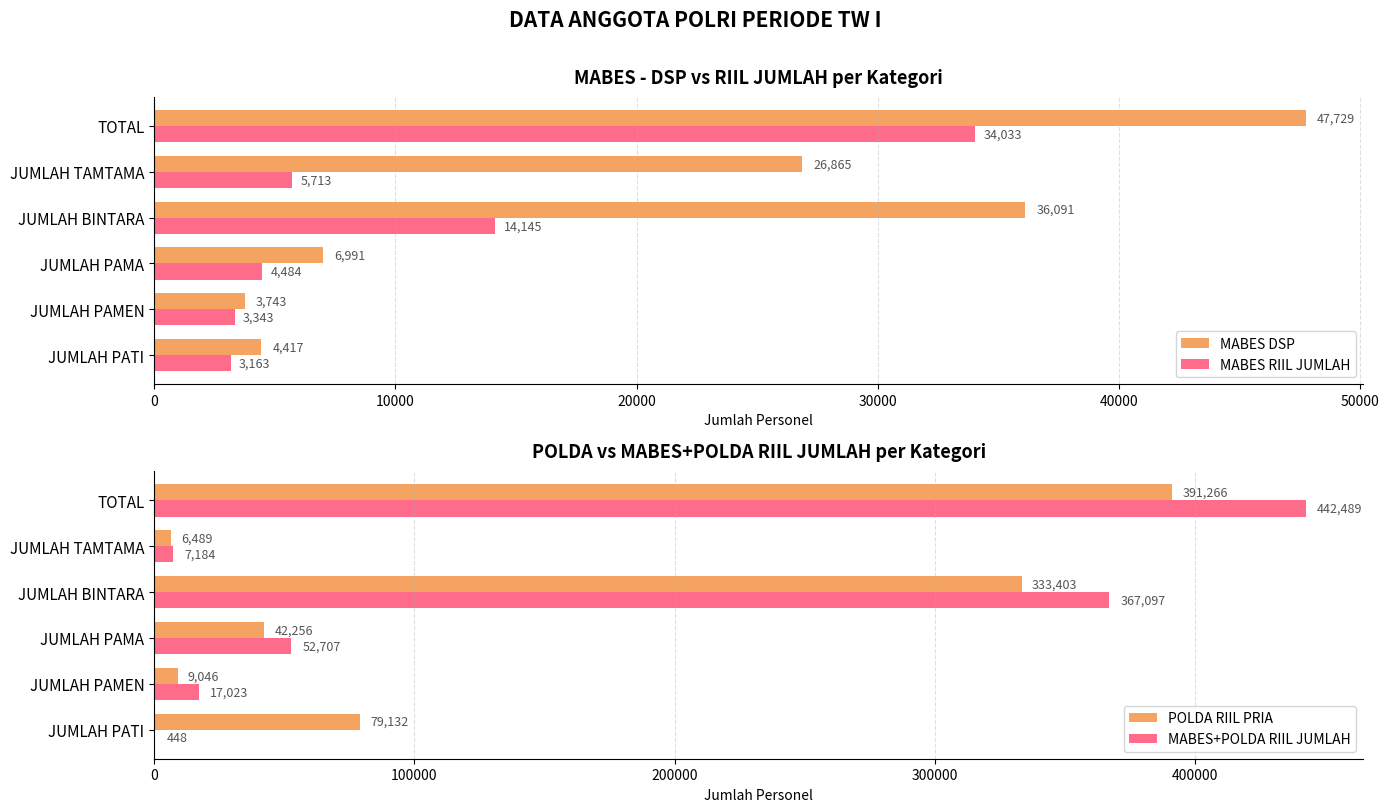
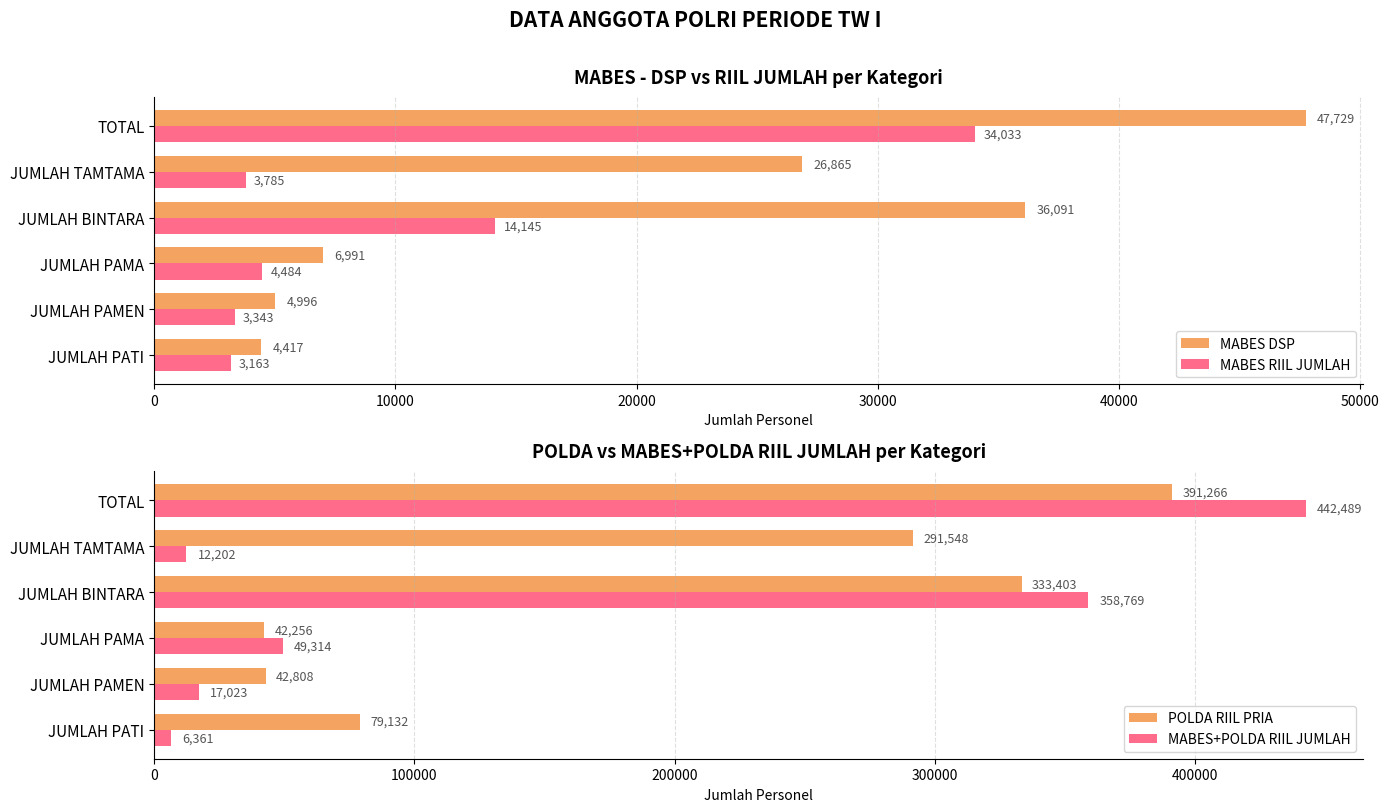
  {
    "MABES - DSP vs RIIL JUMLAH per Kategori": {
      "MABES DSP": {
        "TOTAL": "47,729",
        "JUMLAH TAMTAMA": "26,865",
        "JUMLAH BINTARA": "36,091",
        "JUMLAH PAMA": "6,991",
-       "JUMLAH PAMEN": "3,743",
+       "JUMLAH PAMEN": "4,996",
        "JUMLAH PATI": "4,417"
      },
      "MABES RIIL JUMLAH": {
        "TOTAL": "34,033",
-       "JUMLAH TAMTAMA": "5,713",
+       "JUMLAH TAMTAMA": "3,785",
        "JUMLAH BINTARA": "14,145",
        "JUMLAH PAMA": "4,484",
        "JUMLAH PAMEN": "3,343",
        "JUMLAH PATI": "3,163"
      }
    },
    "POLDA vs MABES+POLDA RIIL JUMLAH per Kategori": {
      "POLDA RIIL PRIA": {
        "TOTAL": "391,266",
-       "JUMLAH TAMTAMA": "6,489",
+       "JUMLAH TAMTAMA": "291,548",
        "JUMLAH BINTARA": "333,403",
        "JUMLAH PAMA": "42,256",
-       "JUMLAH PAMEN": "9,046",
+       "JUMLAH PAMEN": "42,808",
        "JUMLAH PATI": "79,132"
      },
      "MABES+POLDA RIIL JUMLAH": {
        "TOTAL": "442,489",
-       "JUMLAH TAMTAMA": "7,184",
-       "JUMLAH BINTARA": "367,097",
-       "JUMLAH PAMA": "52,707",
+       "JUMLAH TAMTAMA": "12,202",
+       "JUMLAH BINTARA": "358,769",
+       "JUMLAH PAMA": "49,314",
        "JUMLAH PAMEN": "17,023",
-       "JUMLAH PATI": "448"
+       "JUMLAH PATI": "6,361"
      }
    }
  }
